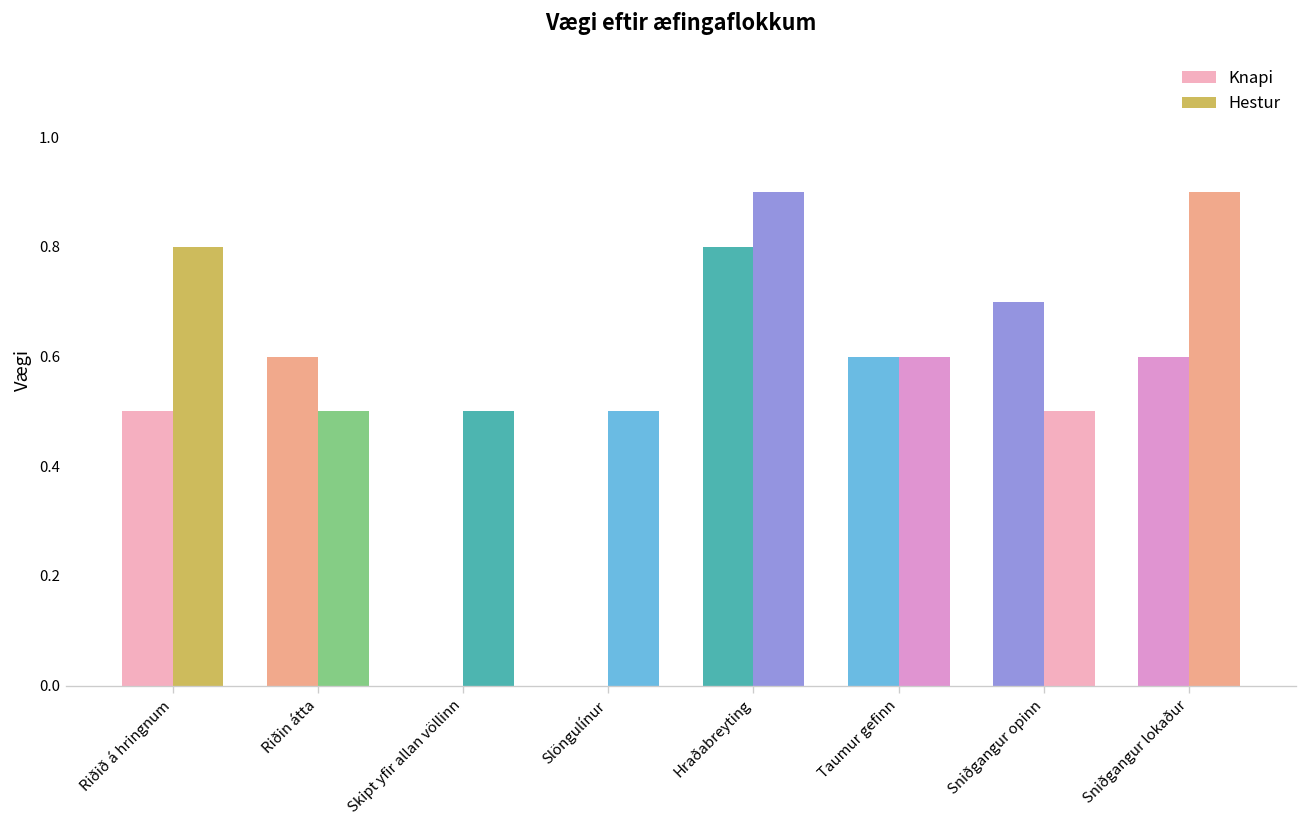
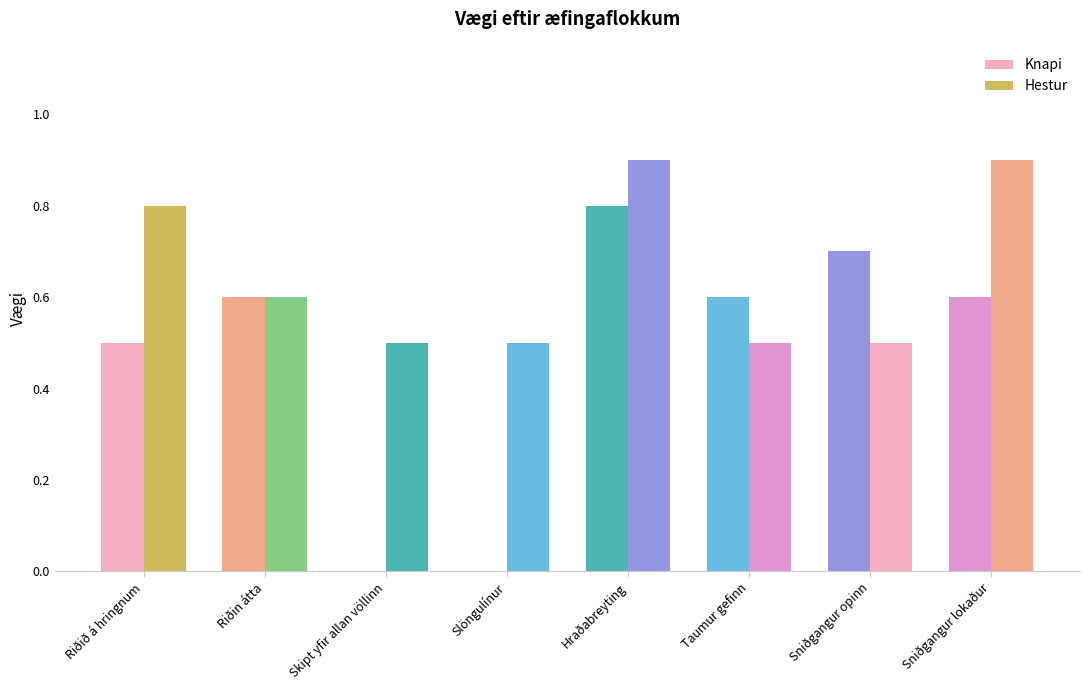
  {
    "Knapi": {
      "Riðið á hringnum": 0.5,
      "Riðin átta": 0.6,
      "Skipt yfir allan völlinn": 0.0,
      "Slöngulínur": 0.0,
      "Hraðabreyting": 0.8,
      "Taumur gefinn": 0.6,
      "Sniðgangur opinn": 0.7,
      "Sniðgangur lokaður": 0.6
    },
    "Hestur": {
      "Riðið á hringnum": 0.8,
-     "Riðin átta": 0.5,
+     "Riðin átta": 0.6,
      "Skipt yfir allan völlinn": 0.5,
      "Slöngulínur": 0.5,
      "Hraðabreyting": 0.9,
-     "Taumur gefinn": 0.6,
+     "Taumur gefinn": 0.5,
      "Sniðgangur opinn": 0.5,
      "Sniðgangur lokaður": 0.9
    }
  }
